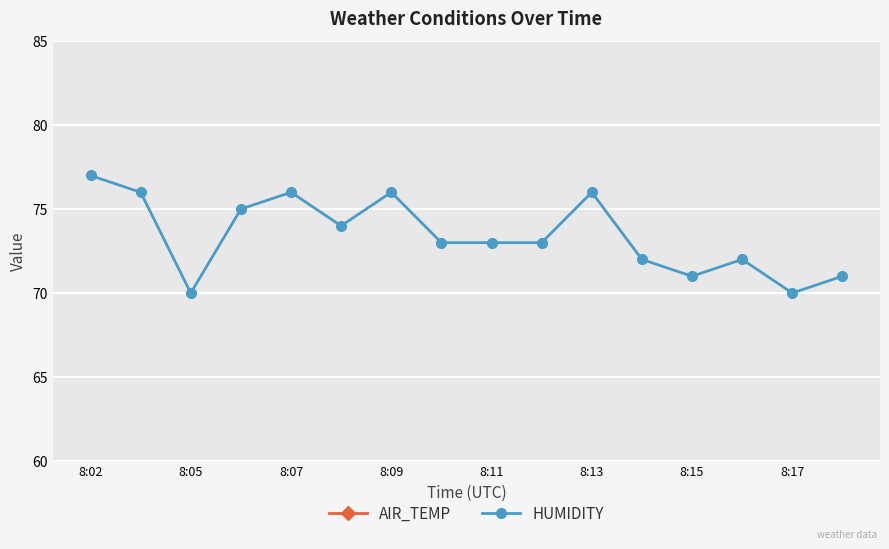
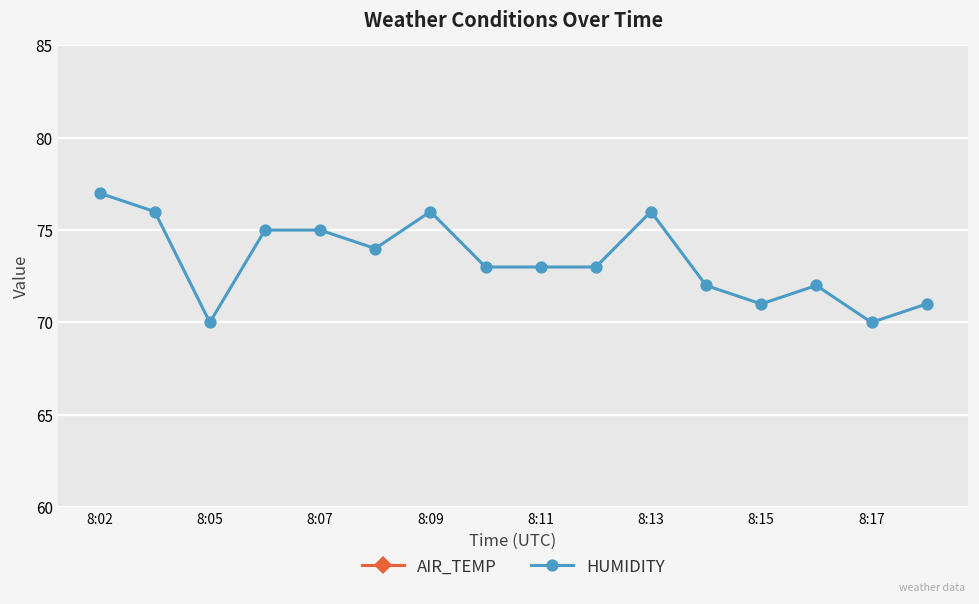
  {
    "HUMIDITY": {
      "8:02": 77,
      "8:05": 70,
-     "8:07": 76,
+     "8:07": 75,
      "8:09": 76,
      "8:11": 73,
      "8:13": 76,
      "8:15": 71,
      "8:17": 70
    }
  }
